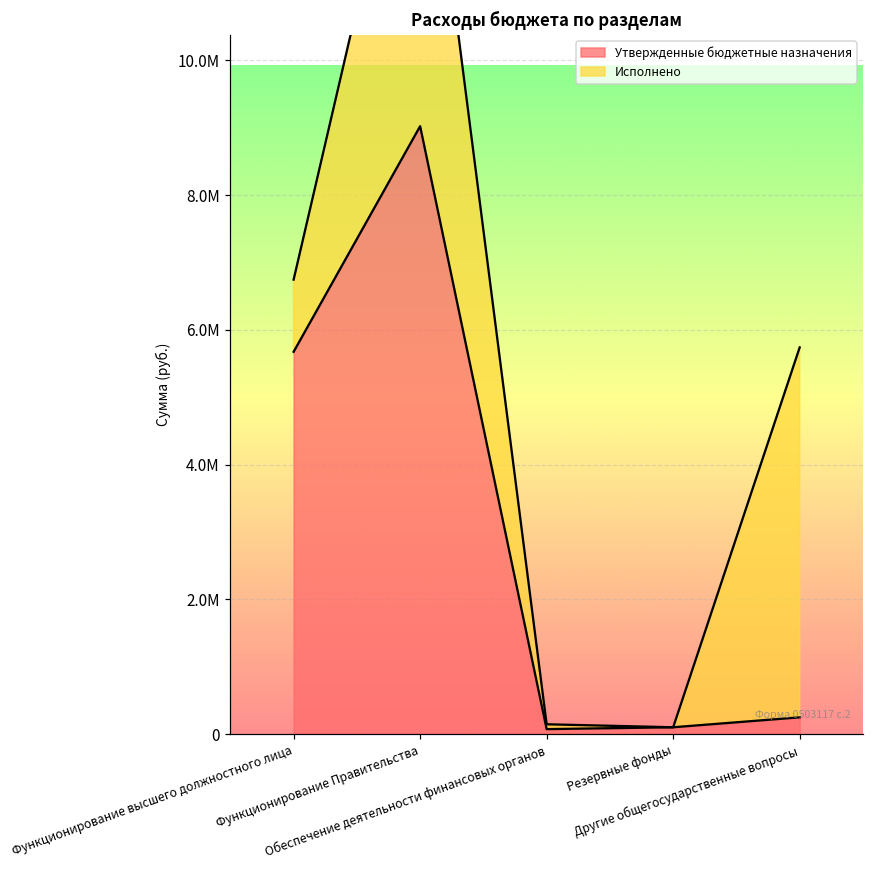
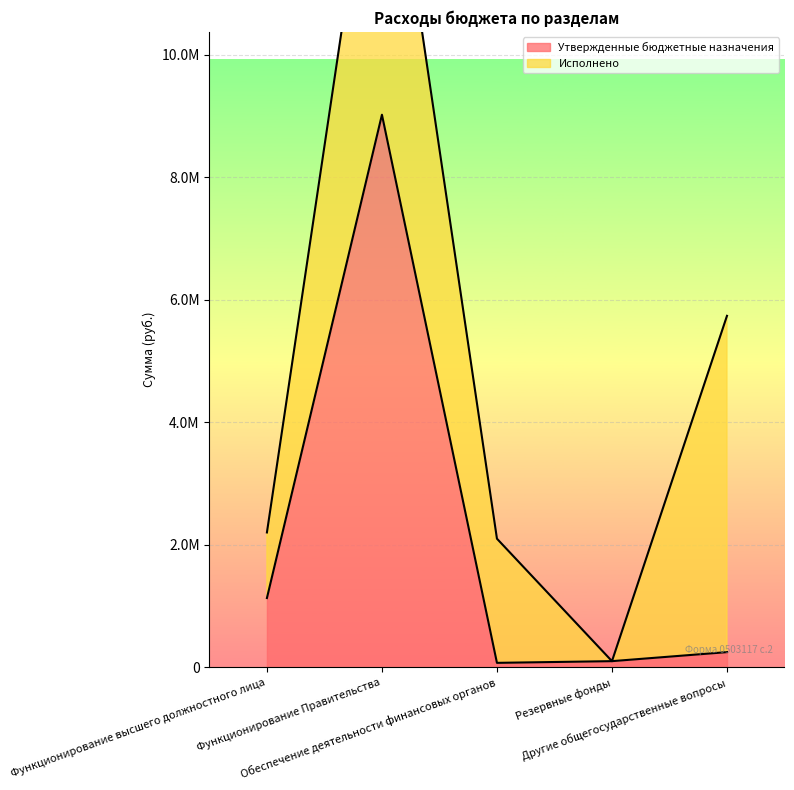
  {
    "Утвержденные бюджетные назначения": {
-     "Функционирование высшего должностного лица": 5700000,
+     "Функционирование высшего должностного лица": 1100000,
      "Функционирование Правительства": 9000000,
      "Обеспечение деятельности финансовых органов": 100000
    },
    "Исполнено": {
      "Функционирование высшего должностного лица": 1100000,
-     "Обеспечение деятельности финансовых органов": 100000,
+     "Обеспечение деятельности финансовых органов": 2000000,
      "Другие общегосударственные вопросы": 5500000
    }
  }
